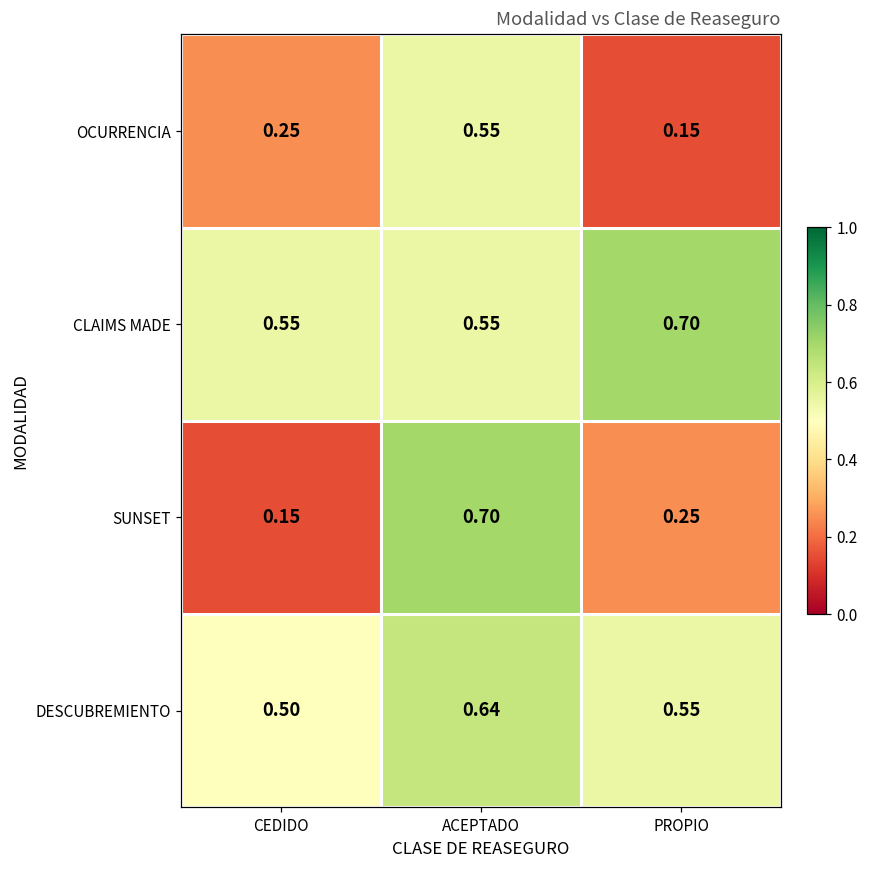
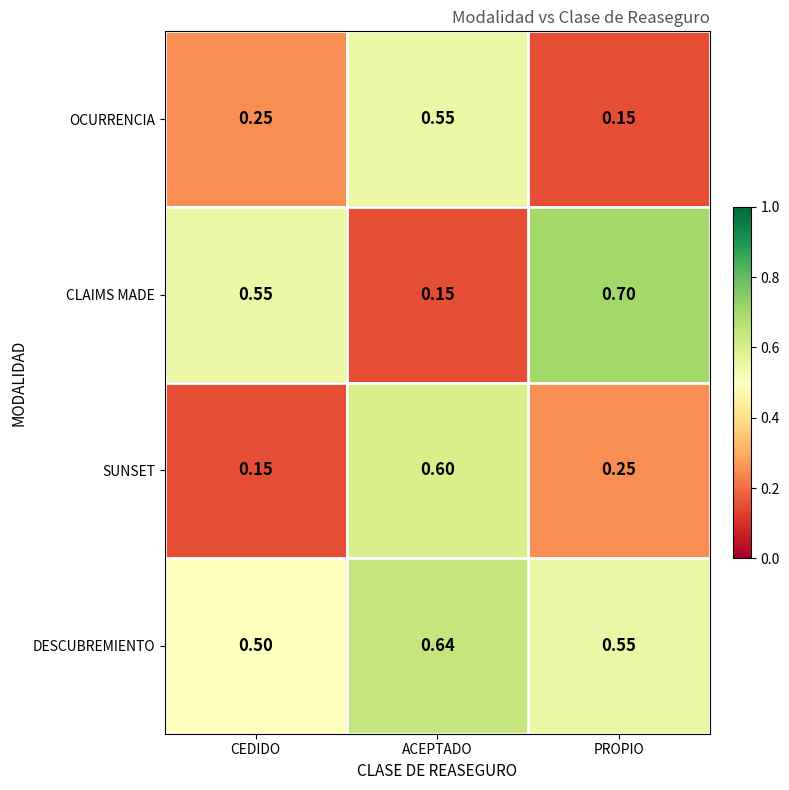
  {
    "OCURRENCIA": {
      "CEDIDO": 0.25,
      "ACEPTADO": 0.55,
      "PROPIO": 0.15
    },
    "CLAIMS MADE": {
      "CEDIDO": 0.55,
-     "ACEPTADO": 0.55,
+     "ACEPTADO": 0.15,
      "PROPIO": 0.70
    },
    "SUNSET": {
      "CEDIDO": 0.15,
-     "ACEPTADO": 0.70,
+     "ACEPTADO": 0.60,
      "PROPIO": 0.25
    },
    "DESCUBREMIENTO": {
      "CEDIDO": 0.50,
      "ACEPTADO": 0.64,
      "PROPIO": 0.55
    }
  }
